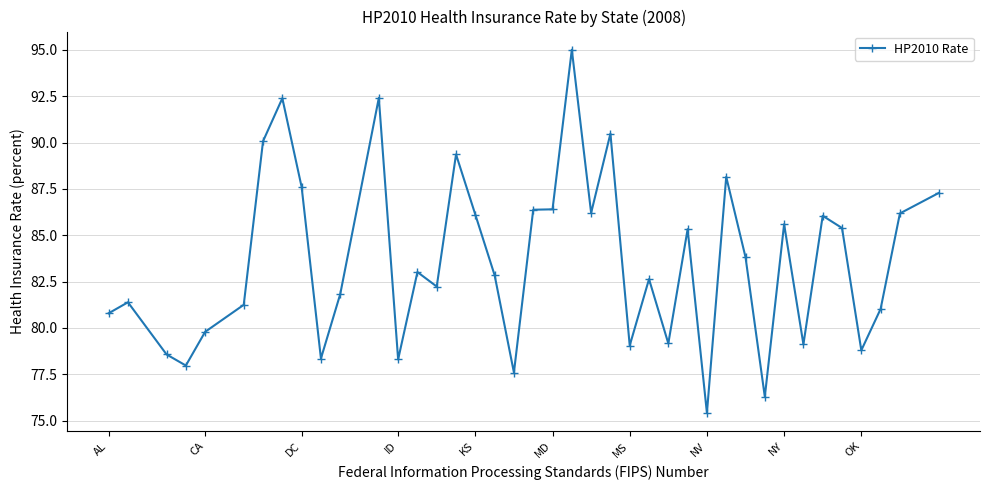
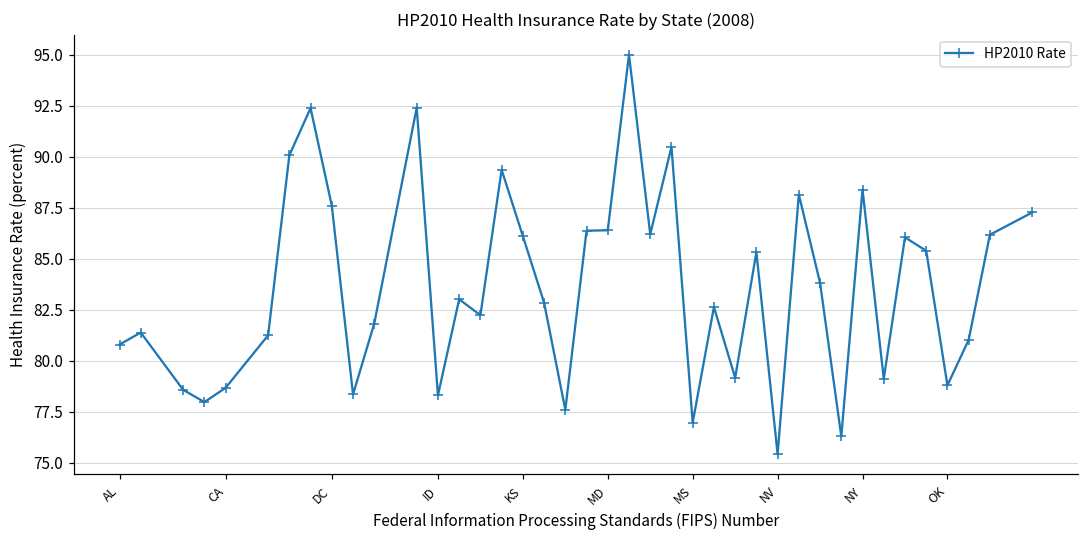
  {
    "AL": 80.8,
-   "CA": 79.8,
+   "CA": 78.7,
    "DC": 87.6,
    "ID": 78.3,
    "KS": 86.1,
    "MD": 86.4,
-   "MS": 79.0,
+   "MS": 77.0,
    "NV": 75.4,
-   "NY": 85.6,
+   "NY": 88.4,
    "OK": 78.8
  }
